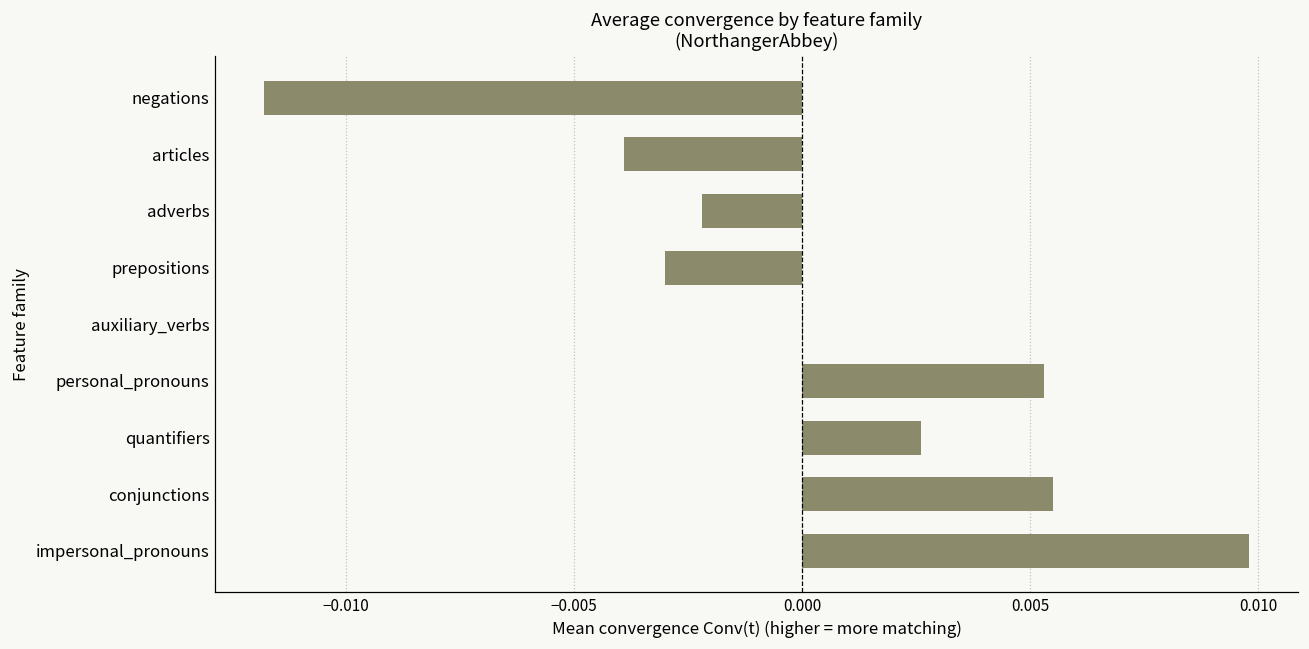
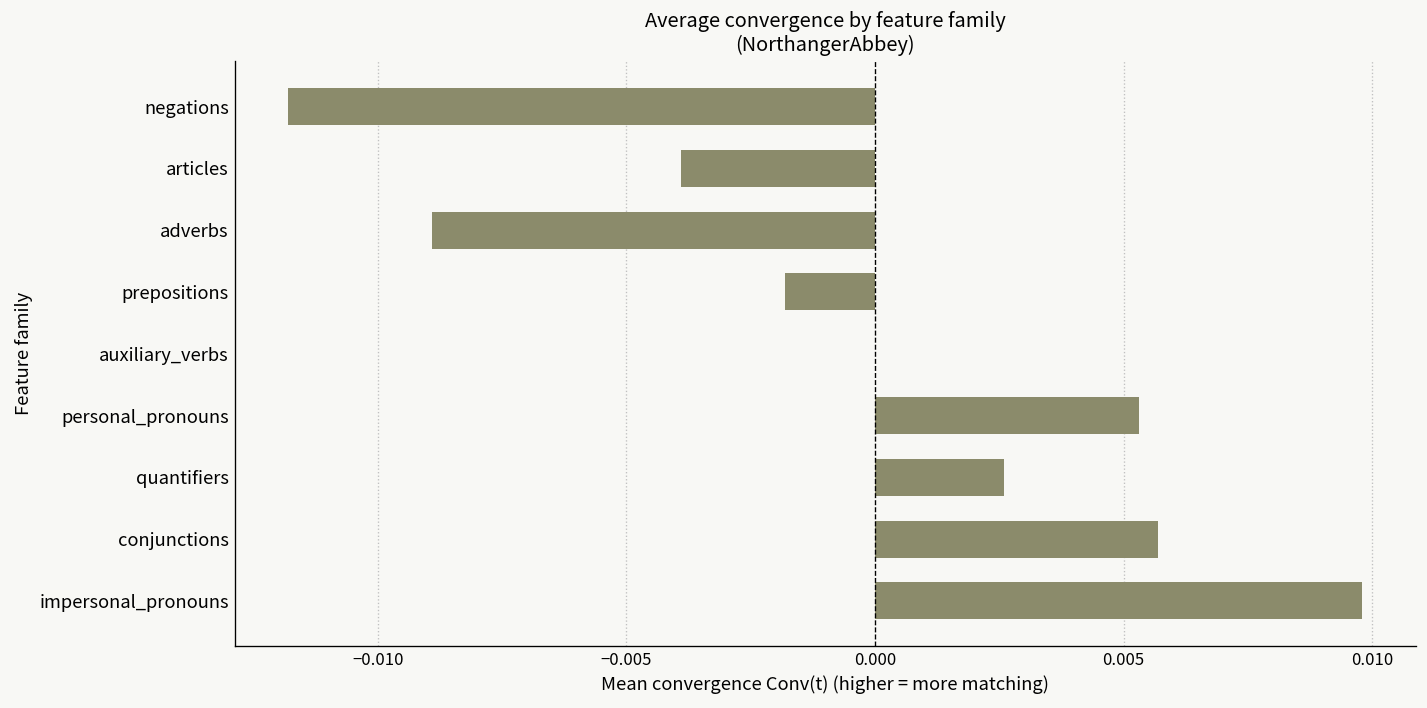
  {
    "negations": -0.0118,
    "articles": -0.0039,
-   "adverbs": -0.0022,
-   "prepositions": -0.0030,
+   "adverbs": -0.0089,
+   "prepositions": -0.0018,
    "personal_pronouns": 0.0053,
    "quantifiers": 0.0026,
-   "conjunctions": 0.0055,
+   "conjunctions": 0.0057,
    "impersonal_pronouns": 0.0098
  }
